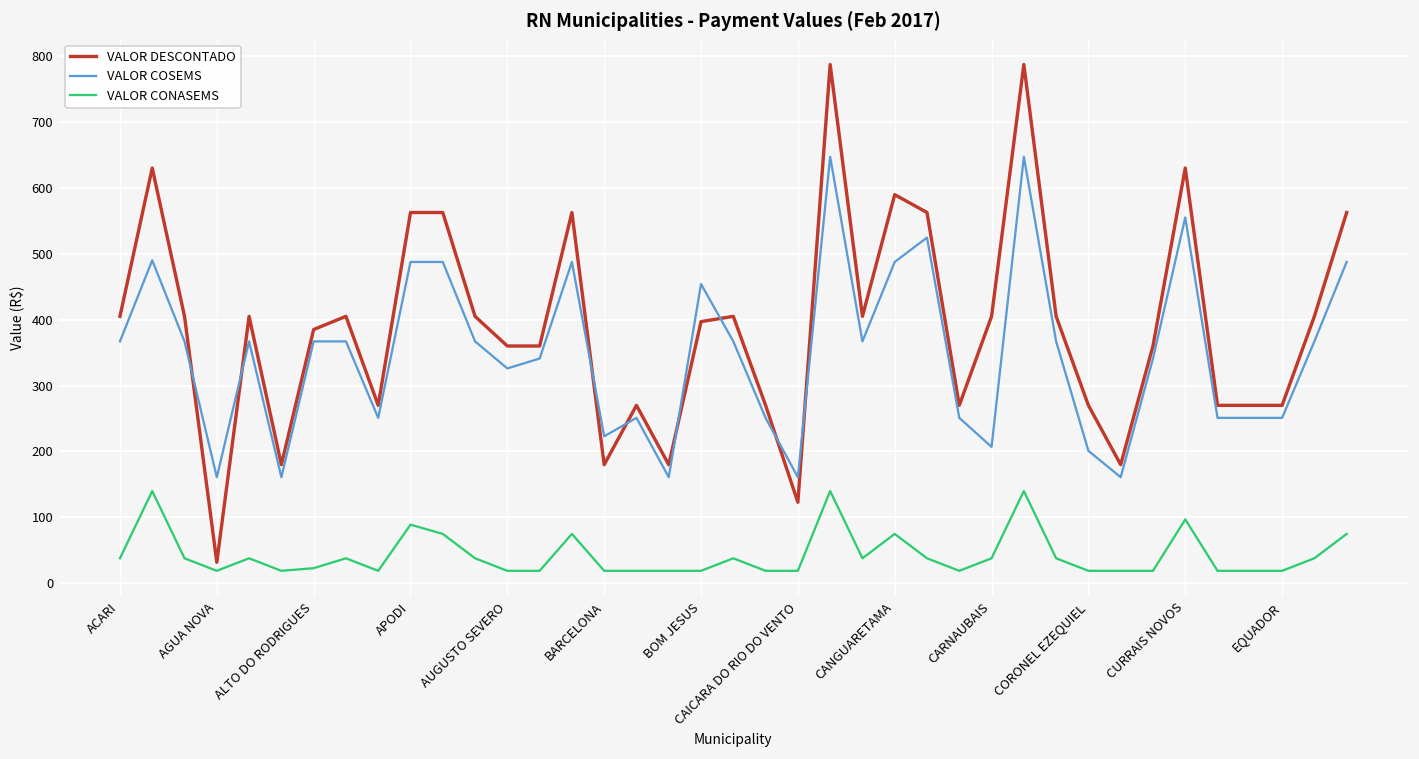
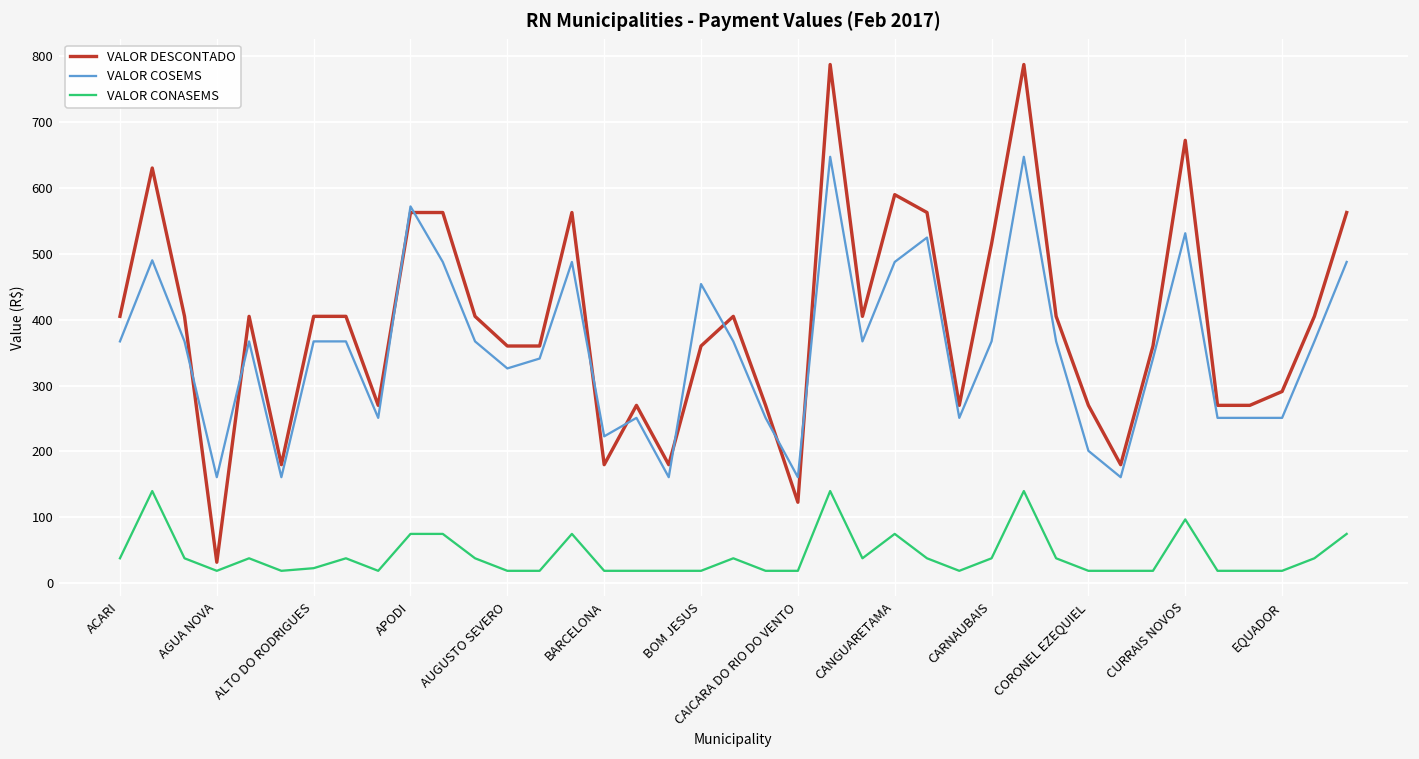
  {
    "VALOR DESCONTADO": {
      "ACARI": 410,
      "AGUA NOVA": 30,
-     "ALTO DO RODRIGUES": 390,
+     "ALTO DO RODRIGUES": 410,
      "APODI": 560,
      "AUGUSTO SEVERO": 360,
      "BARCELONA": 180,
-     "BOM JESUS": 400,
+     "BOM JESUS": 360,
      "CAICARA DO RIO DO VENTO": 120,
      "CANGUARETAMA": 590,
-     "CARNAUBAIS": 410,
+     "CARNAUBAIS": 520,
      "CORONEL EZEQUIEL": 270,
-     "CURRAIS NOVOS": 630,
-     "EQUADOR": 270
+     "CURRAIS NOVOS": 670,
+     "EQUADOR": 290
    },
    "VALOR COSEMS": {
      "ACARI": 370,
      "AGUA NOVA": 160,
      "ALTO DO RODRIGUES": 370,
-     "APODI": 490,
+     "APODI": 570,
      "AUGUSTO SEVERO": 330,
      "BARCELONA": 220,
      "BOM JESUS": 450,
      "CAICARA DO RIO DO VENTO": 160,
      "CANGUARETAMA": 490,
-     "CARNAUBAIS": 210,
+     "CARNAUBAIS": 370,
      "CORONEL EZEQUIEL": 200,
-     "CURRAIS NOVOS": 560,
+     "CURRAIS NOVOS": 530,
      "EQUADOR": 250
    },
    "VALOR CONASEMS": {
      "ACARI": 40,
      "AGUA NOVA": 20,
      "ALTO DO RODRIGUES": 20,
-     "APODI": 90,
+     "APODI": 80,
      "AUGUSTO SEVERO": 20,
      "BARCELONA": 20,
      "BOM JESUS": 20,
      "CAICARA DO RIO DO VENTO": 20,
      "CANGUARETAMA": 80,
      "CARNAUBAIS": 40,
      "CORONEL EZEQUIEL": 20,
      "CURRAIS NOVOS": 100,
      "EQUADOR": 20
    }
  }
